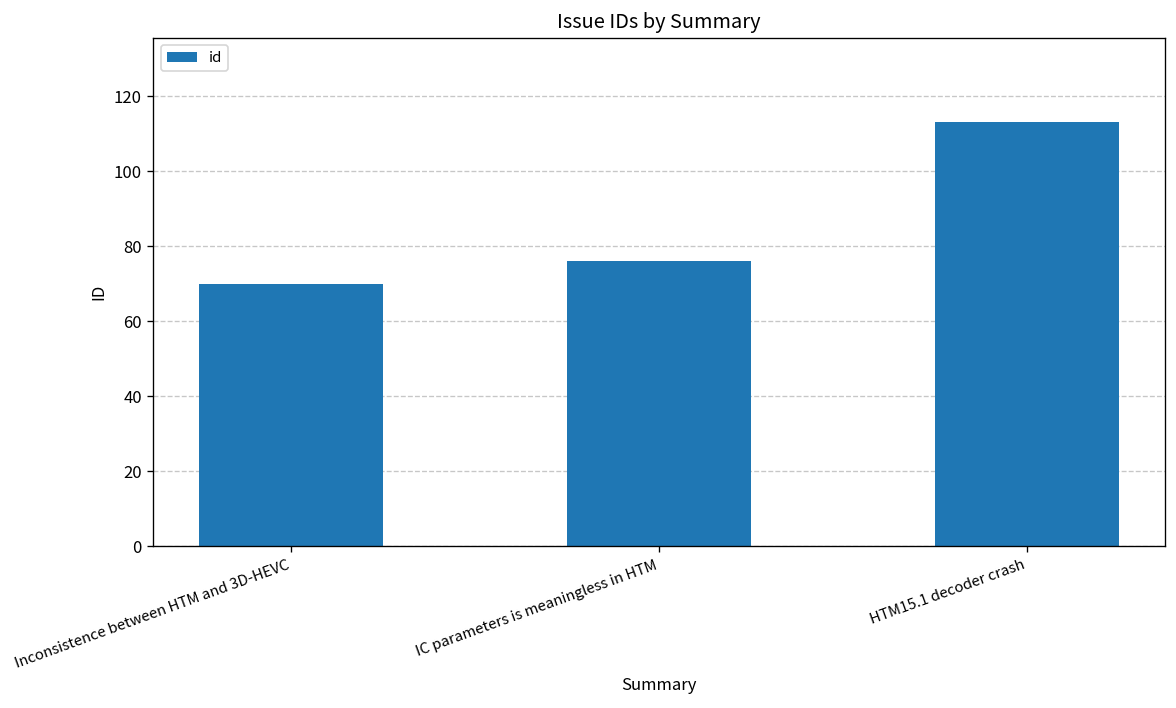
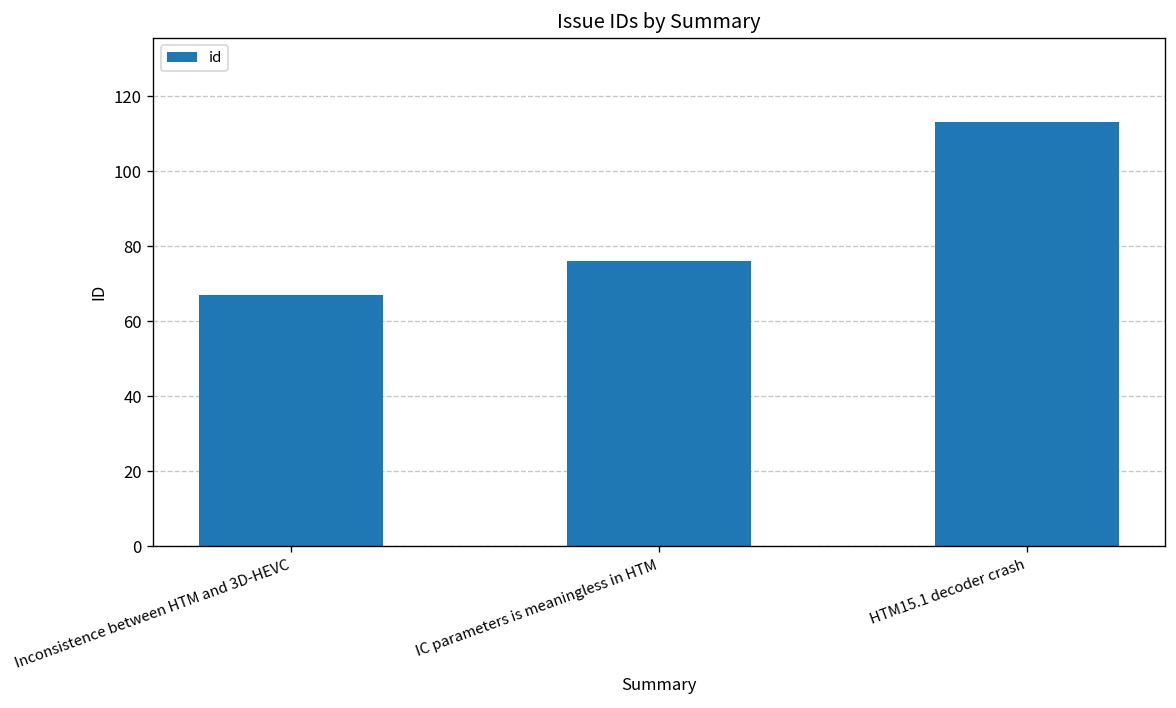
  {
-   "Inconsistence between HTM and 3D-HEVC": 70,
+   "Inconsistence between HTM and 3D-HEVC": 67,
    "IC parameters is meaningless in HTM": 76,
    "HTM15.1 decoder crash": 113
  }
